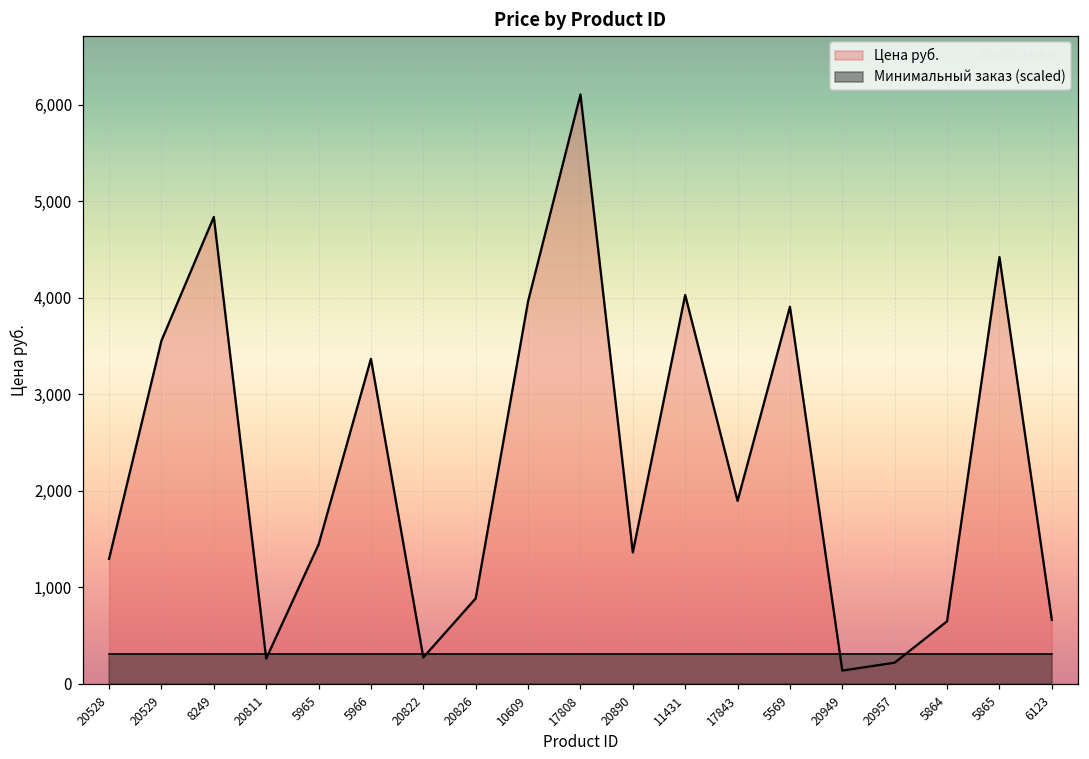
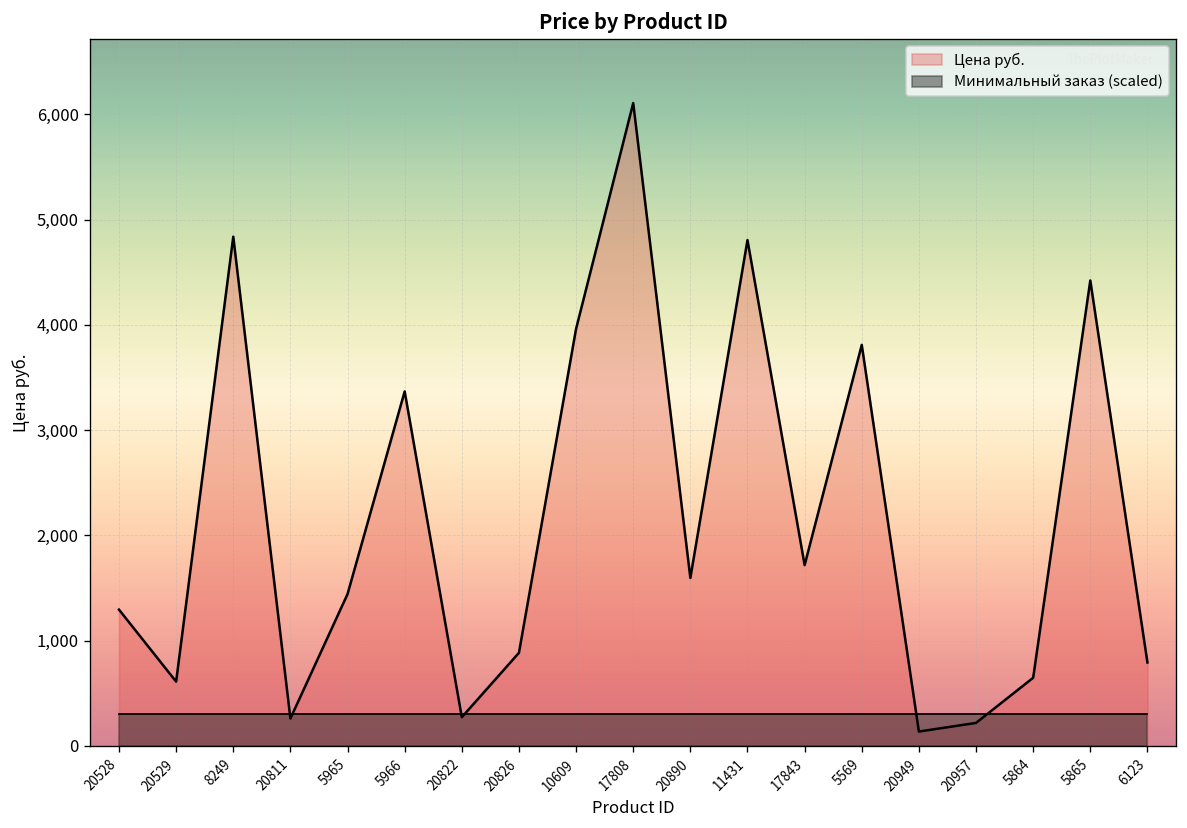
  {
    "Цена руб.": {
      "20528": "1,300",
-     "20529": "3,600",
+     "20529": "600",
      "8249": "4,800",
      "20811": "300",
      "5965": "1,400",
      "5966": "3,400",
      "20822": "300",
      "20826": "900",
      "10609": "4,000",
      "17808": "6,100",
-     "20890": "1,400",
-     "11431": "4,000",
-     "17843": "1,900",
-     "5569": "3,900",
+     "20890": "1,600",
+     "11431": "4,800",
+     "17843": "1,700",
+     "5569": "3,800",
      "20949": "100",
      "20957": "200",
      "5864": "600",
      "5865": "4,400",
-     "6123": "700"
+     "6123": "800"
    },
    "Минимальный заказ (scaled)": {
      "20528": "300",
      "20529": "300",
      "8249": "300",
      "20811": "300",
      "5965": "300",
      "5966": "300",
      "20822": "300",
      "20826": "300",
      "10609": "300",
      "17808": "300",
      "20890": "300",
      "11431": "300",
      "17843": "300",
      "5569": "300",
      "20949": "300",
      "20957": "300",
      "5864": "300",
      "5865": "300",
      "6123": "300"
    }
  }
